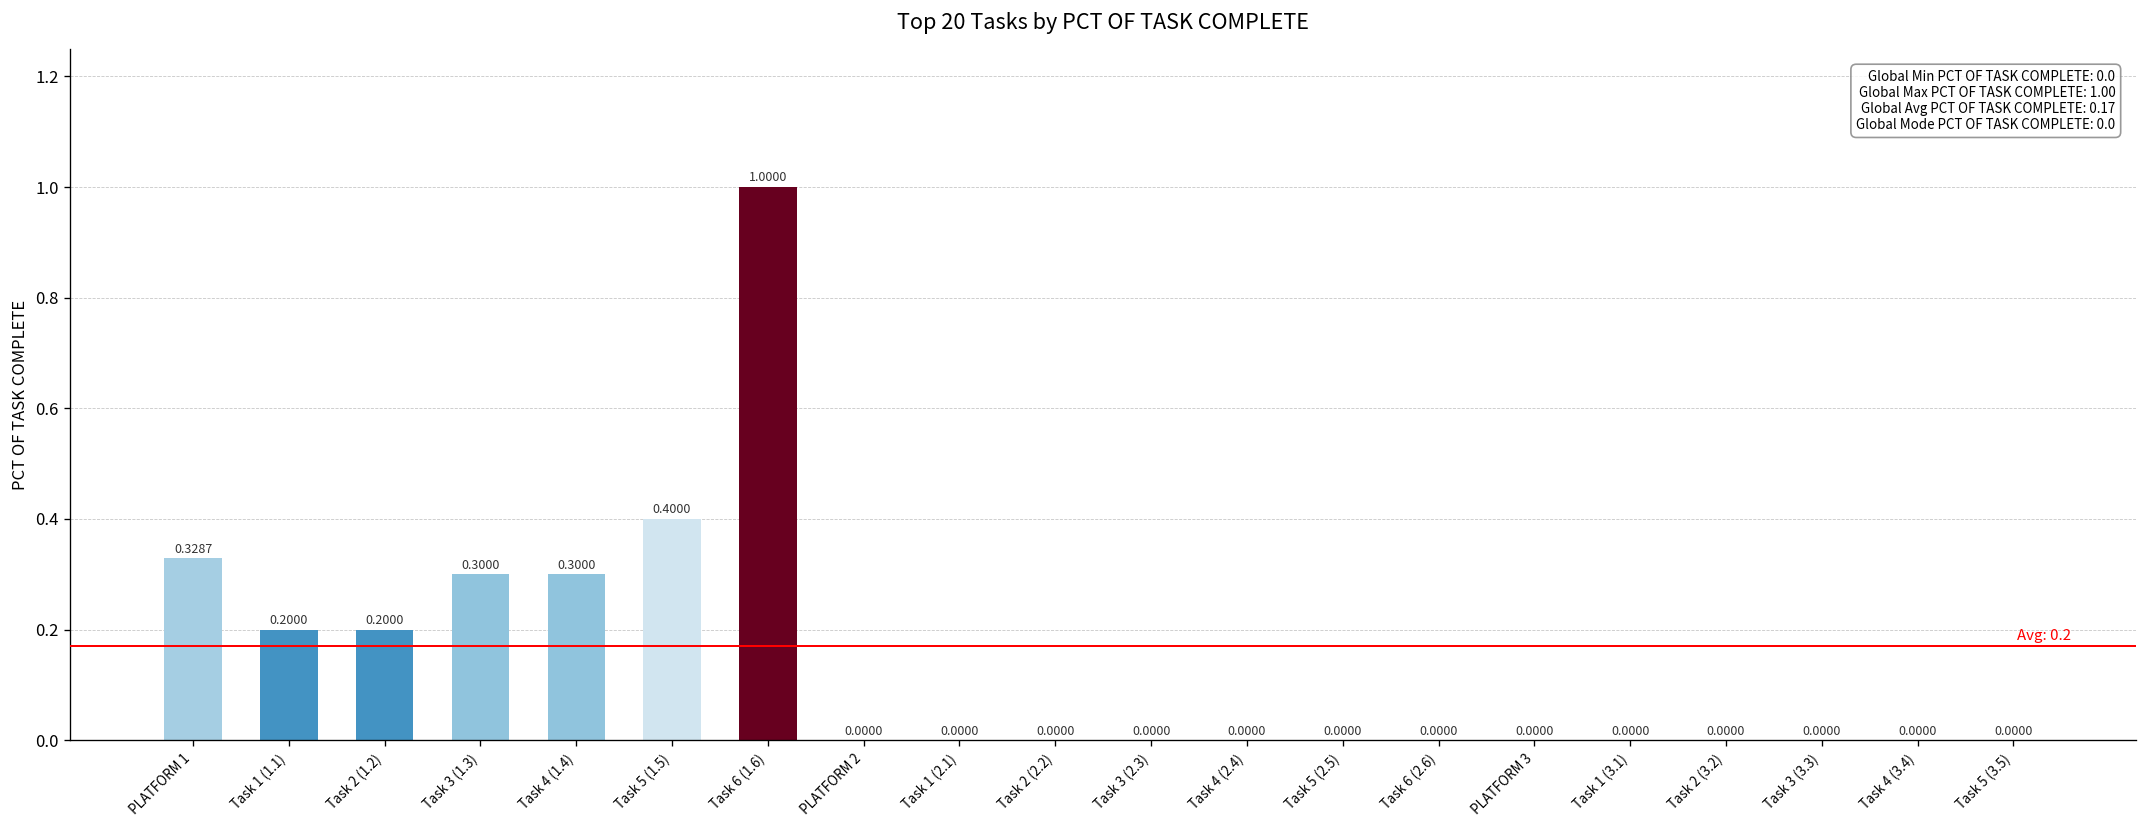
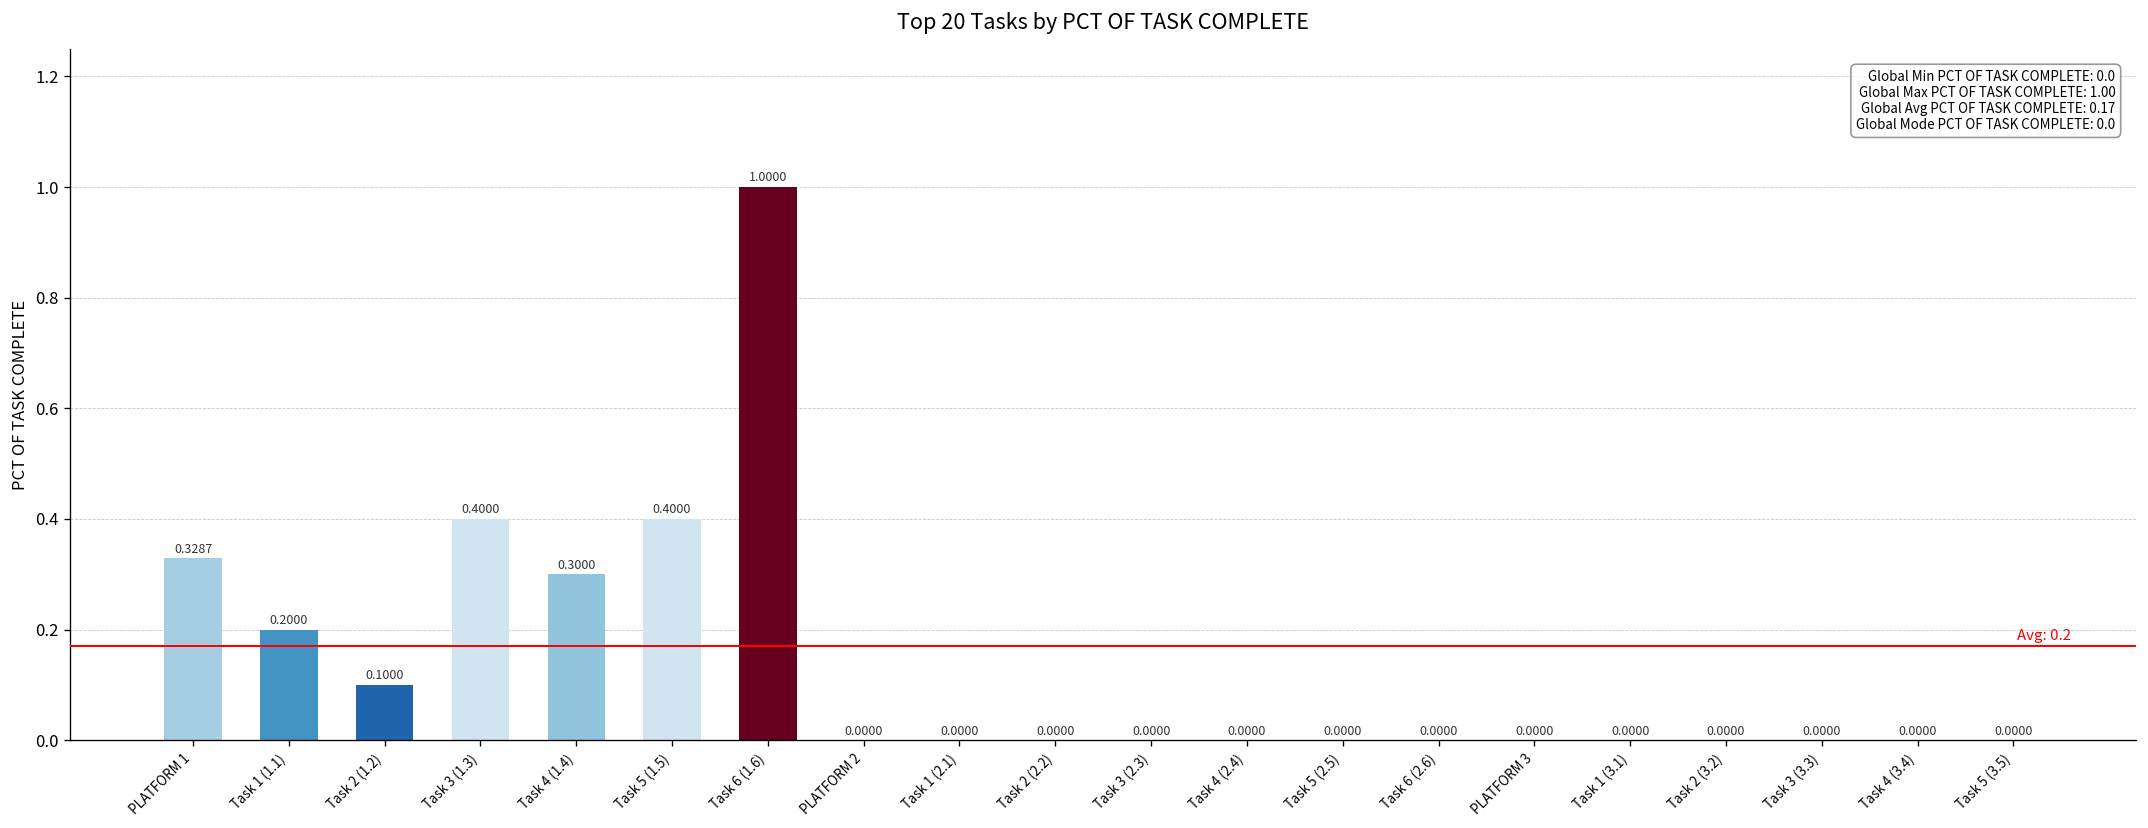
  {
    "PLATFORM 1": 0.3287,
    "Task 1 (1.1)": 0.2000,
-   "Task 2 (1.2)": 0.2000,
-   "Task 3 (1.3)": 0.3000,
+   "Task 2 (1.2)": 0.1000,
+   "Task 3 (1.3)": 0.4000,
    "Task 4 (1.4)": 0.3000,
    "Task 5 (1.5)": 0.4000,
    "Task 6 (1.6)": 1.0000,
    "PLATFORM 2": 0.0000,
    "Task 1 (2.1)": 0.0000,
    "Task 2 (2.2)": 0.0000,
    "Task 3 (2.3)": 0.0000,
    "Task 4 (2.4)": 0.0000,
    "Task 5 (2.5)": 0.0000,
    "Task 6 (2.6)": 0.0000,
    "PLATFORM 3": 0.0000,
    "Task 1 (3.1)": 0.0000,
    "Task 2 (3.2)": 0.0000,
    "Task 3 (3.3)": 0.0000,
    "Task 4 (3.4)": 0.0000,
    "Task 5 (3.5)": 0.0000
  }
